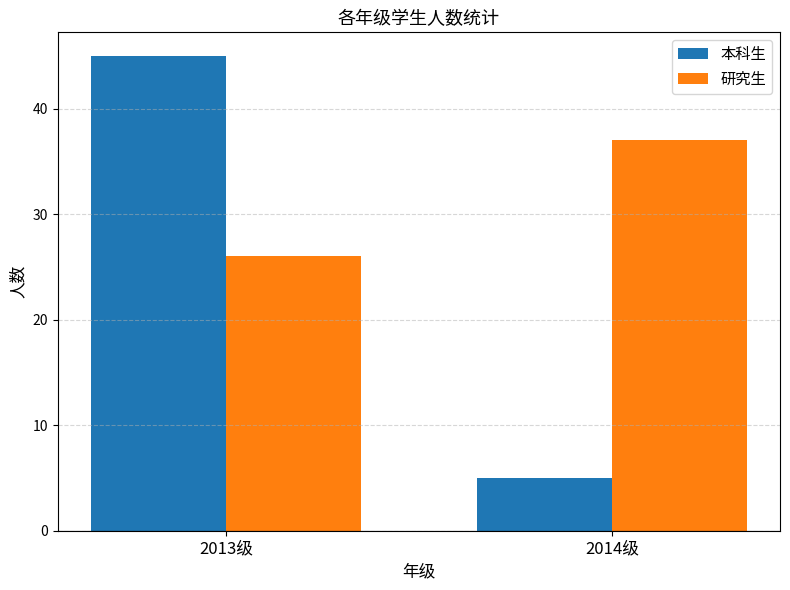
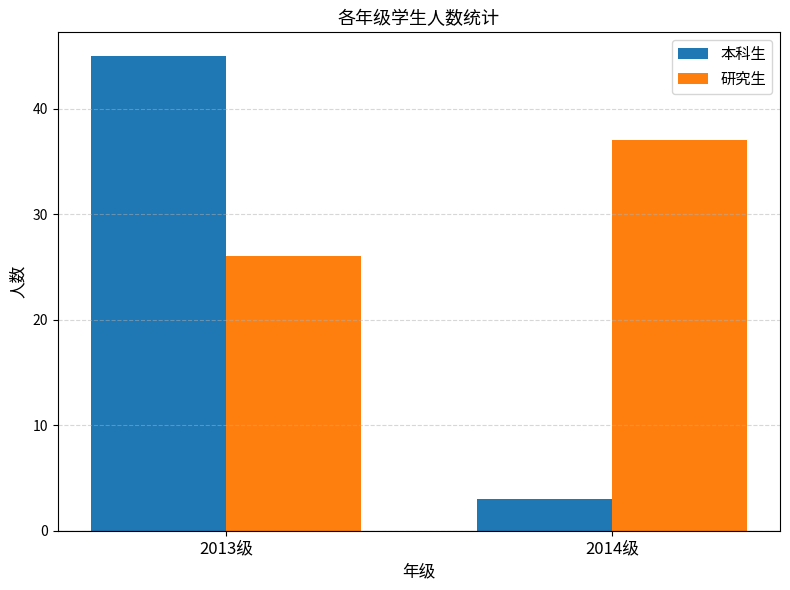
  {
    "本科生": {
      "2013级": 45,
-     "2014级": 5
+     "2014级": 3
    },
    "研究生": {
      "2013级": 26,
      "2014级": 37
    }
  }
